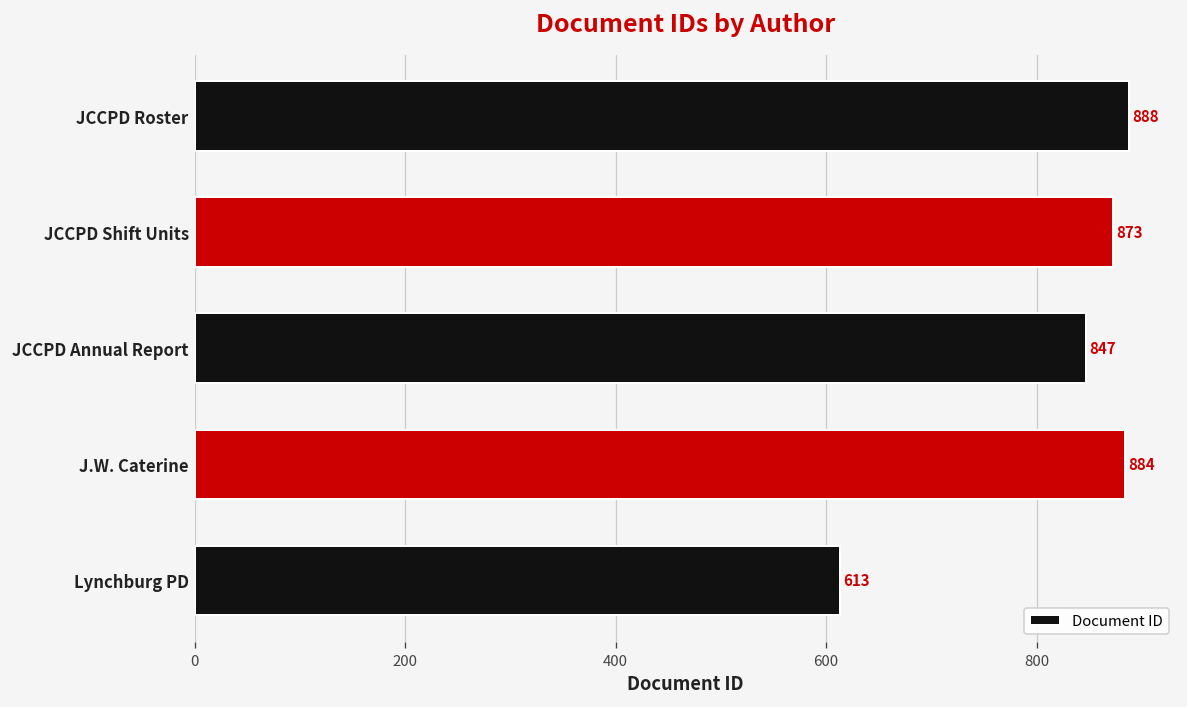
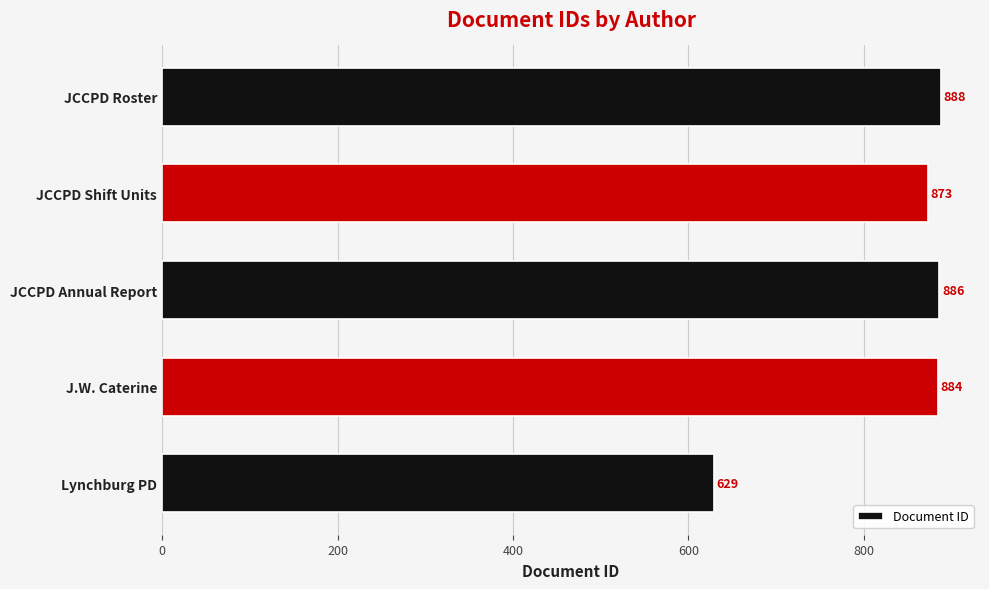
  {
    "JCCPD Roster": 888,
    "JCCPD Shift Units": 873,
-   "JCCPD Annual Report": 847,
+   "JCCPD Annual Report": 886,
    "J.W. Caterine": 884,
-   "Lynchburg PD": 613
+   "Lynchburg PD": 629
  }
